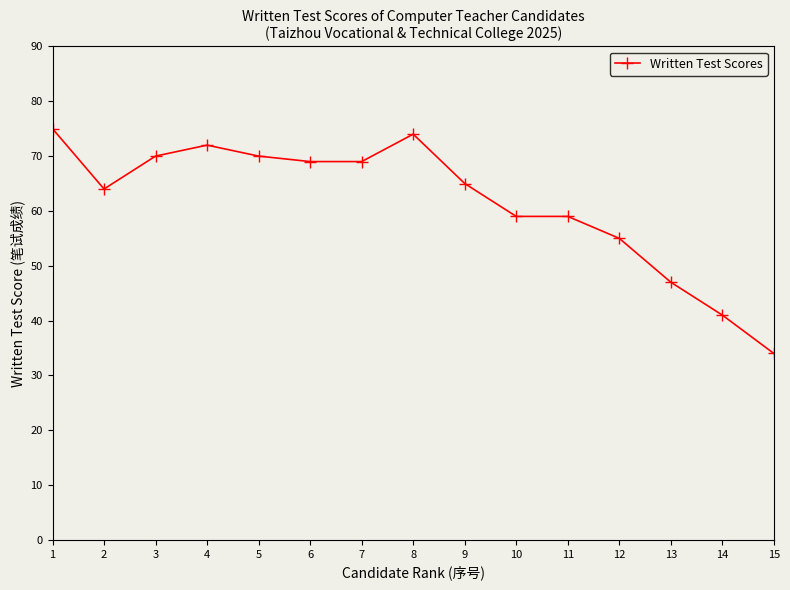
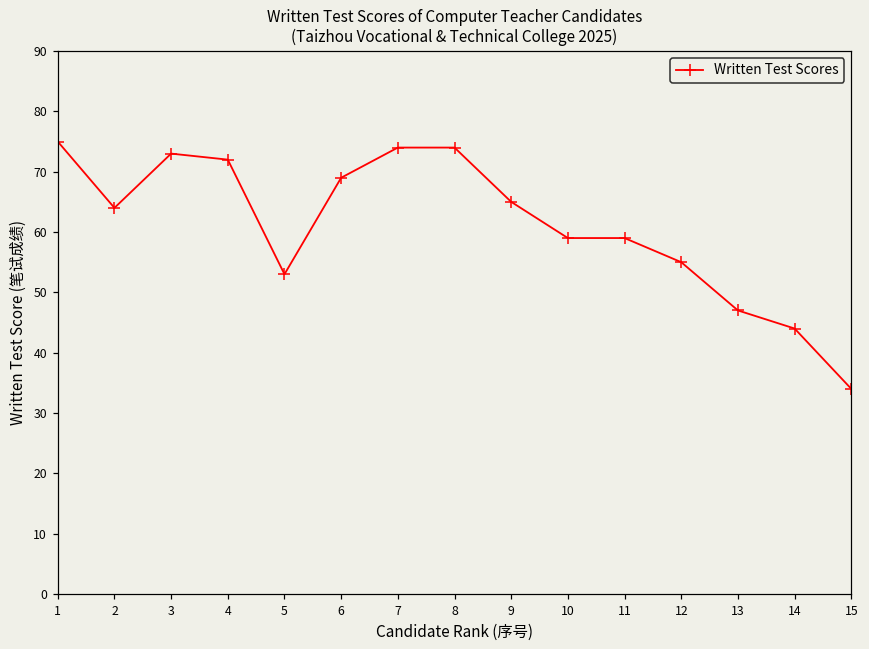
  {
    "1": 75,
    "2": 64,
-   "3": 70,
+   "3": 73,
    "4": 72,
-   "5": 70,
+   "5": 53,
    "6": 69,
-   "7": 69,
+   "7": 74,
    "8": 74,
    "9": 65,
    "10": 59,
    "11": 59,
    "12": 55,
    "13": 47,
-   "14": 41,
+   "14": 44,
    "15": 34
  }
